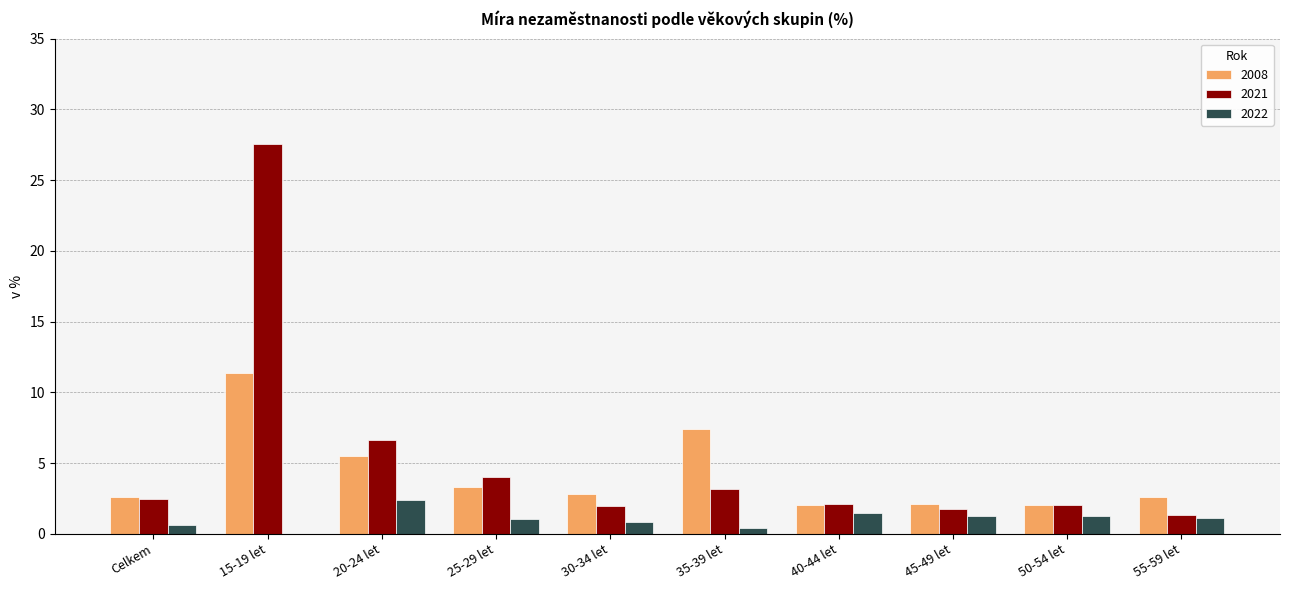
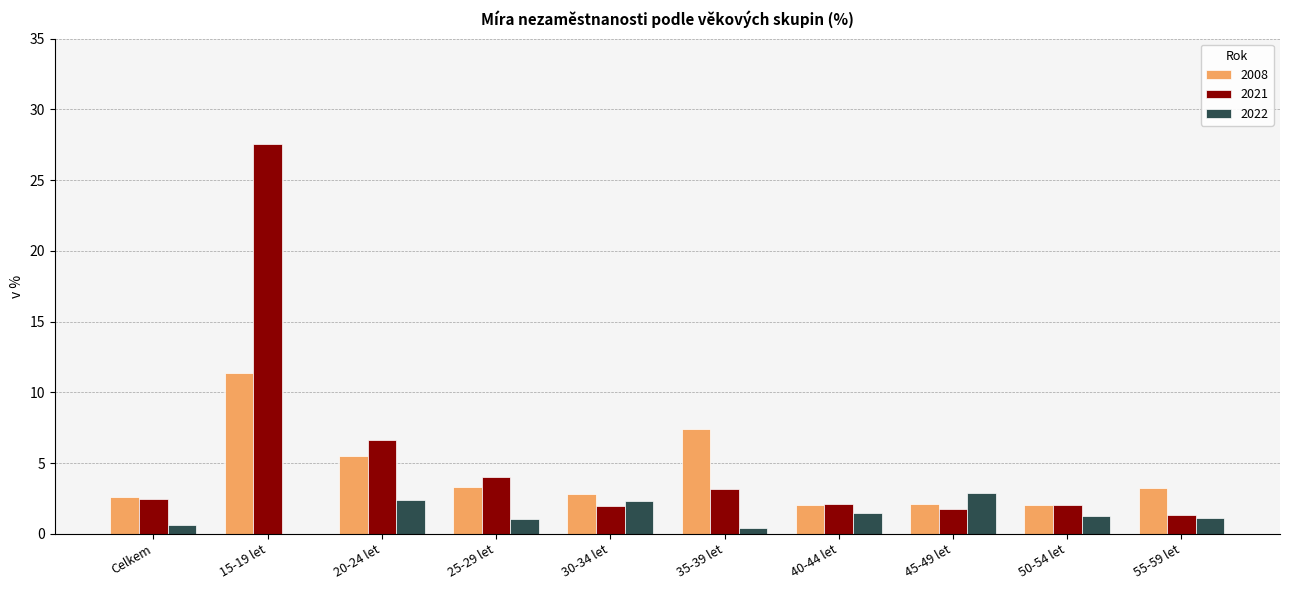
  {
    "2008": {
      "Celkem": 2.6,
      "15-19 let": 11.4,
      "20-24 let": 5.5,
      "25-29 let": 3.3,
      "30-34 let": 2.8,
      "35-39 let": 7.4,
      "40-44 let": 2.1,
      "45-49 let": 2.1,
      "50-54 let": 2.0,
-     "55-59 let": 2.6
+     "55-59 let": 3.2
    },
    "2021": {
      "Celkem": 2.5,
      "15-19 let": 27.6,
      "20-24 let": 6.6,
      "25-29 let": 4.0,
      "30-34 let": 2.0,
      "35-39 let": 3.2,
      "40-44 let": 2.1,
      "45-49 let": 1.7,
      "50-54 let": 2.1,
      "55-59 let": 1.4
    },
    "2022": {
      "Celkem": 0.6,
      "15-19 let": 0.0,
      "20-24 let": 2.4,
      "25-29 let": 1.1,
-     "30-34 let": 0.8,
+     "30-34 let": 2.3,
      "35-39 let": 0.4,
      "40-44 let": 1.5,
-     "45-49 let": 1.3,
+     "45-49 let": 2.9,
      "50-54 let": 1.3,
      "55-59 let": 1.1
    }
  }
